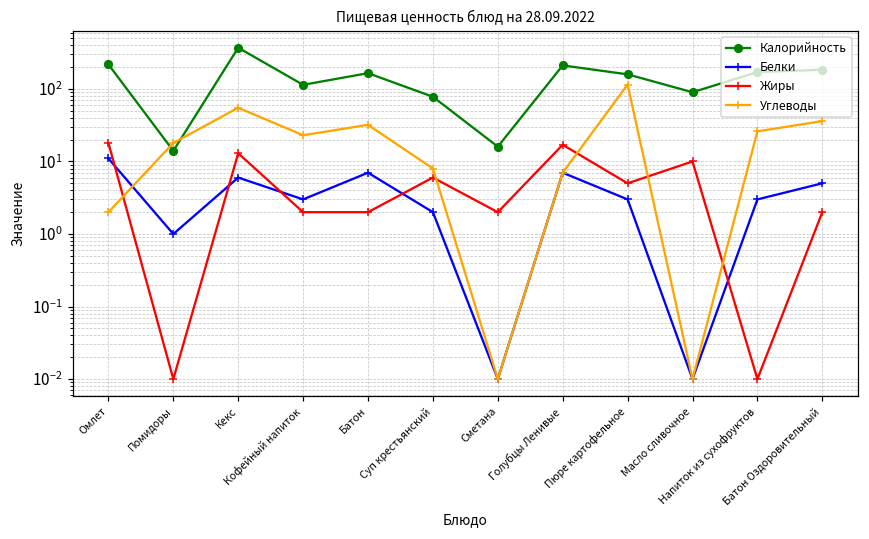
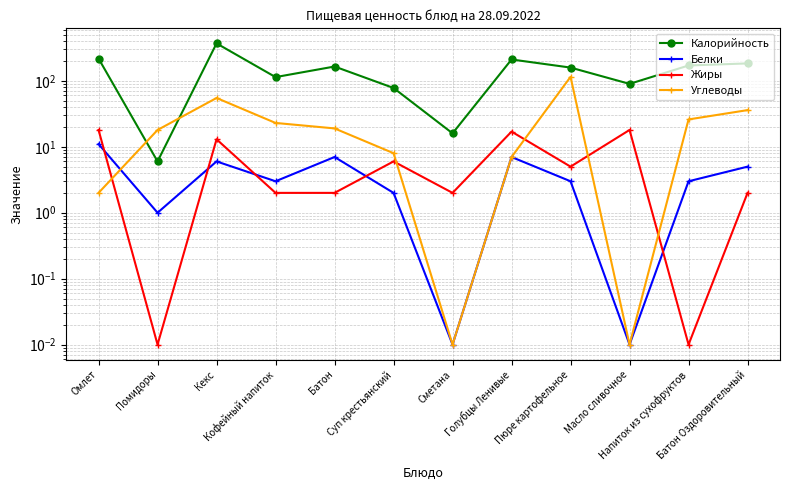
  {
    "Калорийность": {
      "Омлет": 220,
-     "Помидоры": 14,
+     "Помидоры": 6,
      "Кекс": 400,
      "Кофейный напиток": 110,
      "Батон": 170,
      "Суп крестьянский": 80,
      "Сметана": 16,
      "Голубцы Ленивые": 210,
      "Пюре картофельное": 160,
      "Масло сливочное": 90
    },
    "Белки": {
      "Омлет": 11,
      "Помидоры": 1,
      "Кекс": 6,
      "Кофейный напиток": 3,
      "Батон": 7,
      "Суп крестьянский": 2,
      "Пюре картофельное": 3,
      "Напиток из сухофруктов": 3,
      "Батон Оздоровительный": 5
    },
    "Жиры": {
      "Омлет": 18,
      "Помидоры": 0.010,
      "Кекс": 13,
      "Кофейный напиток": 2,
      "Батон": 2,
      "Суп крестьянский": 6,
      "Сметана": 2,
      "Голубцы Ленивые": 17,
      "Пюре картофельное": 5,
-     "Масло сливочное": 10,
+     "Масло сливочное": 18,
      "Напиток из сухофруктов": 0.010,
      "Батон Оздоровительный": 2
    },
    "Углеводы": {
      "Омлет": 2,
      "Помидоры": 18,
      "Кекс": 60,
      "Кофейный напиток": 23,
-     "Батон": 30,
+     "Батон": 19,
      "Суп крестьянский": 8,
      "Пюре картофельное": 120,
      "Напиток из сухофруктов": 26,
      "Батон Оздоровительный": 40
    }
  }
